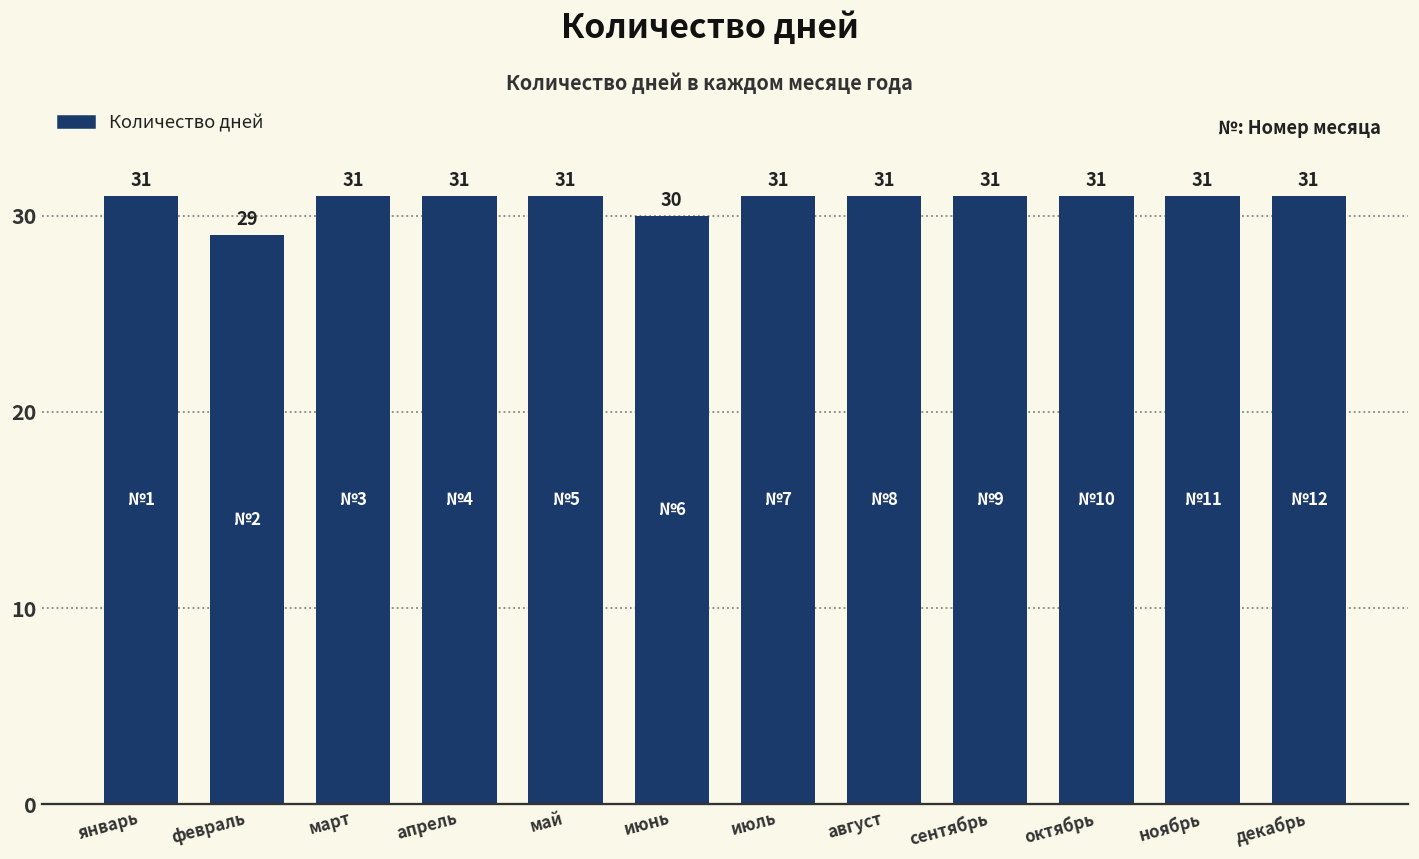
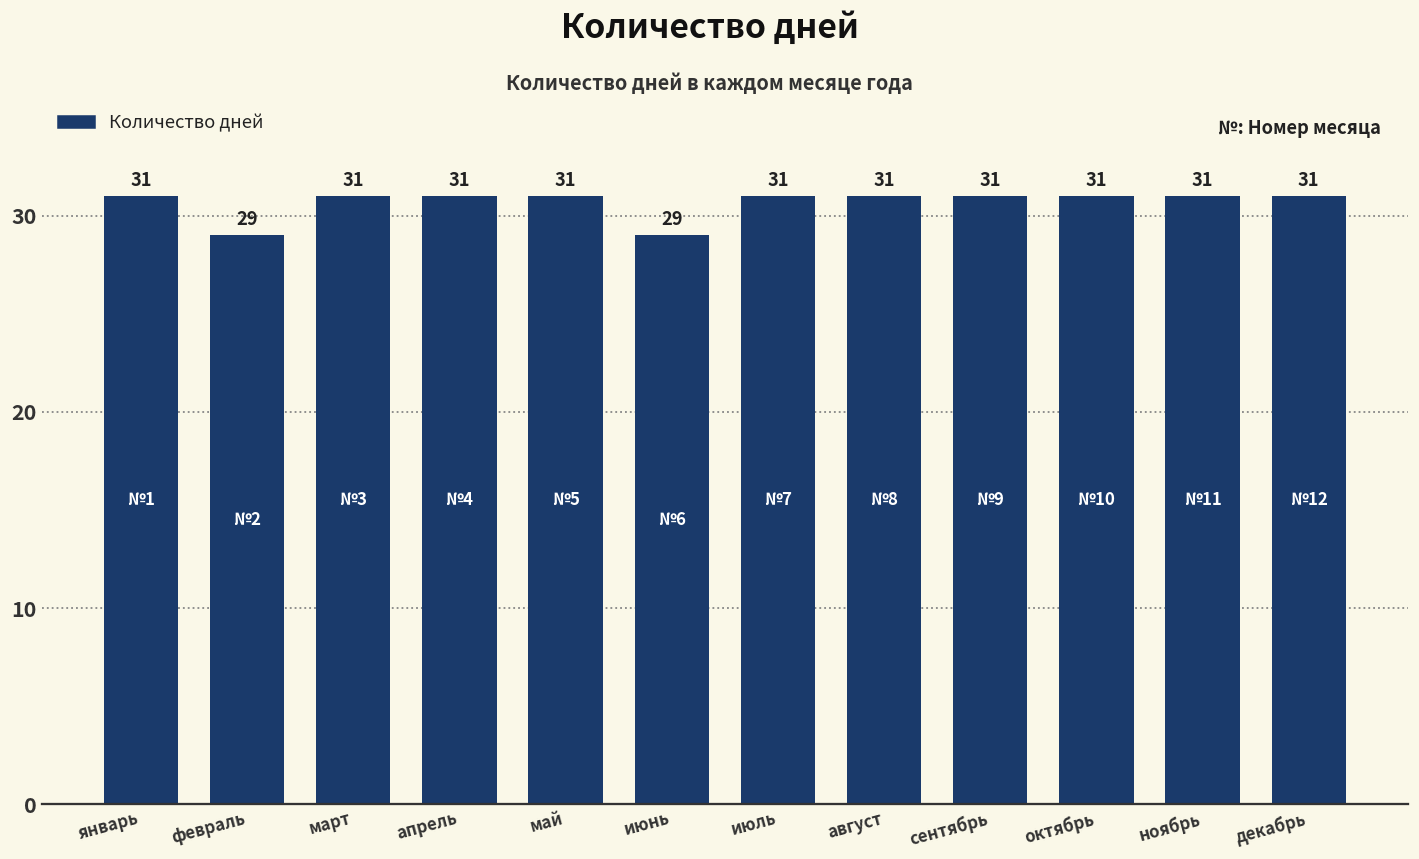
  {
    "январь": 31,
    "февраль": 29,
    "март": 31,
    "апрель": 31,
    "май": 31,
-   "июнь": 30,
+   "июнь": 29,
    "июль": 31,
    "август": 31,
    "сентябрь": 31,
    "октябрь": 31,
    "ноябрь": 31,
    "декабрь": 31
  }
